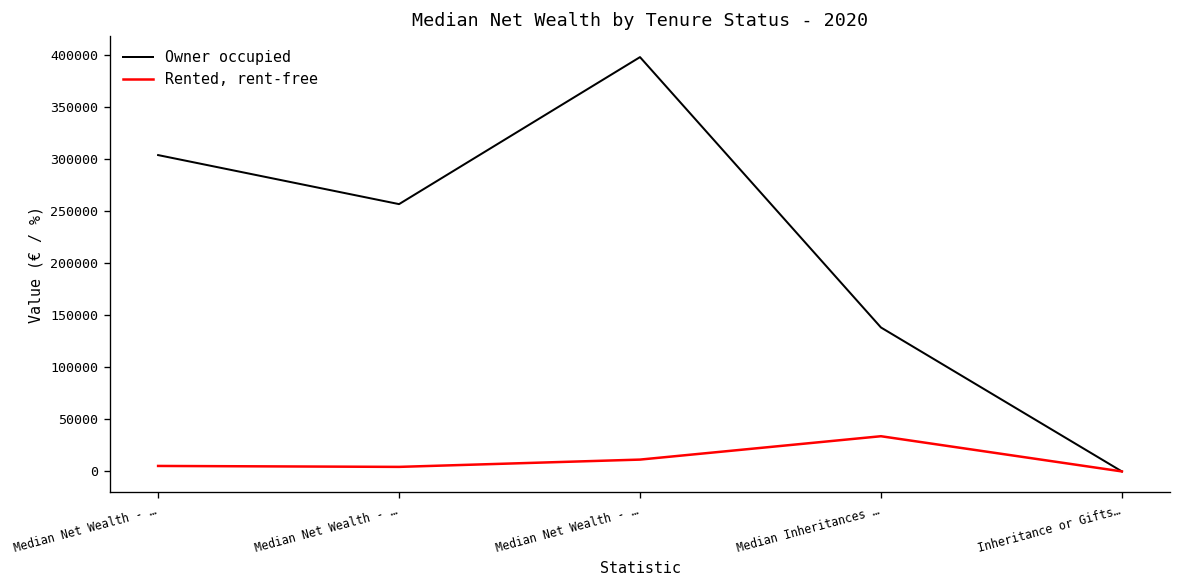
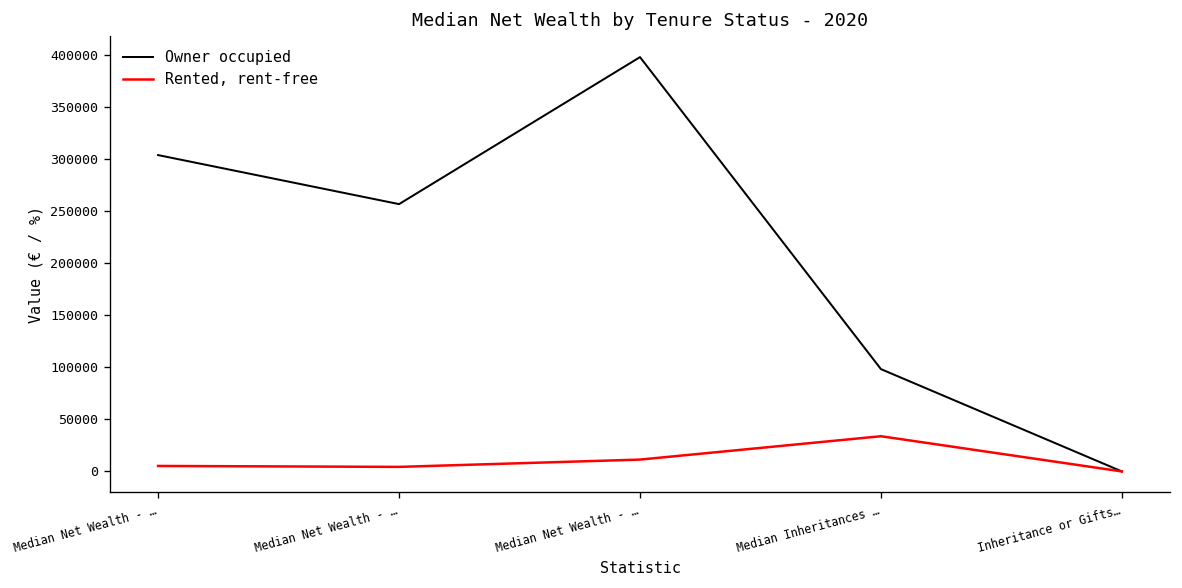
  {
    "Owner occupied": {
-     "Median Inheritances …": 140000
+     "Median Inheritances …": 100000
    },
    "Rented, rent-free": {
      "Median Inheritances …": 30000
    }
  }
